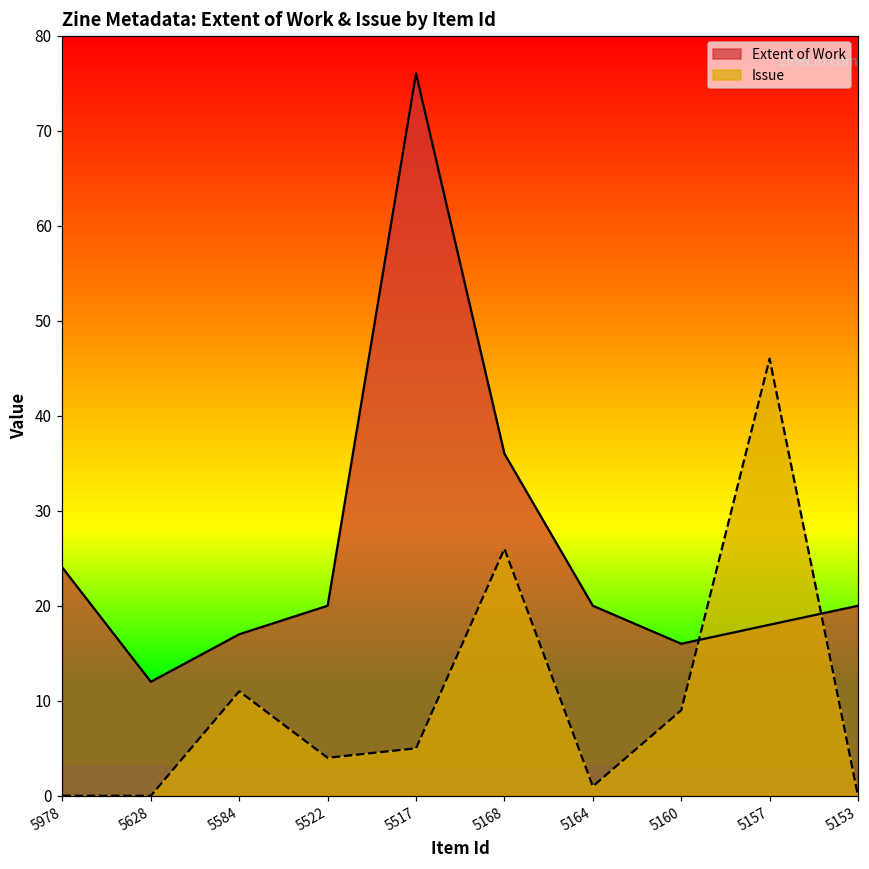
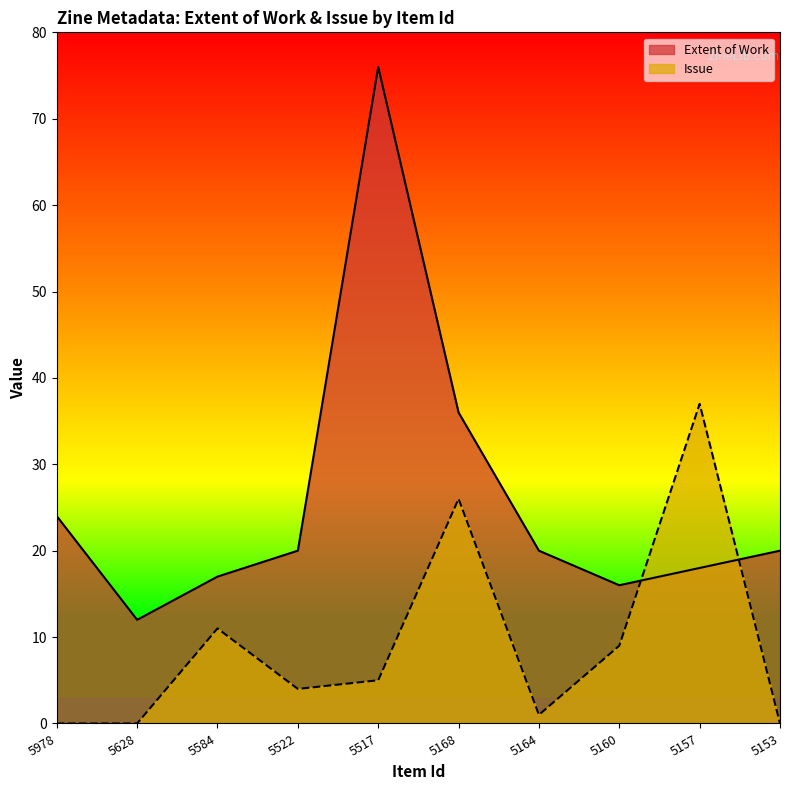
  {
    "Extent of Work": {
      "5978": 24,
      "5628": 12,
      "5584": 17,
      "5522": 20,
      "5517": 76,
      "5168": 36,
      "5164": 20,
      "5160": 16,
      "5157": 18,
      "5153": 20
    },
    "Issue": {
      "5584": 11,
      "5522": 4,
      "5517": 5,
      "5168": 26,
      "5160": 9,
-     "5157": 46
+     "5157": 37
    }
  }
